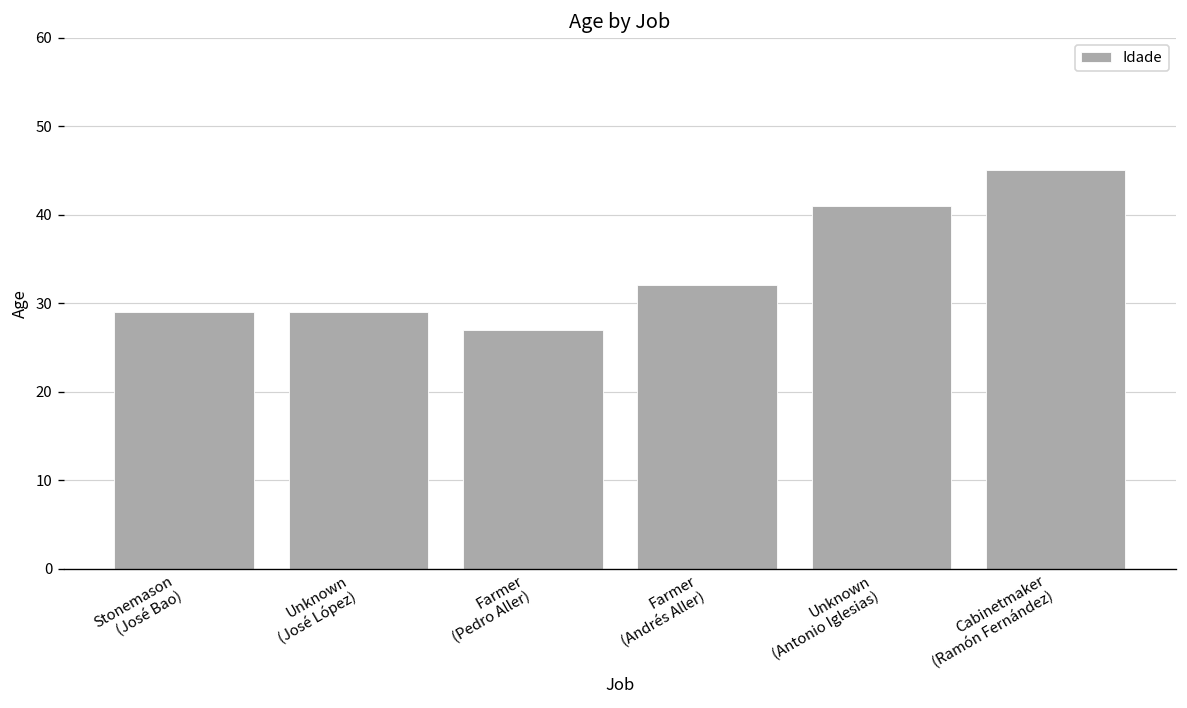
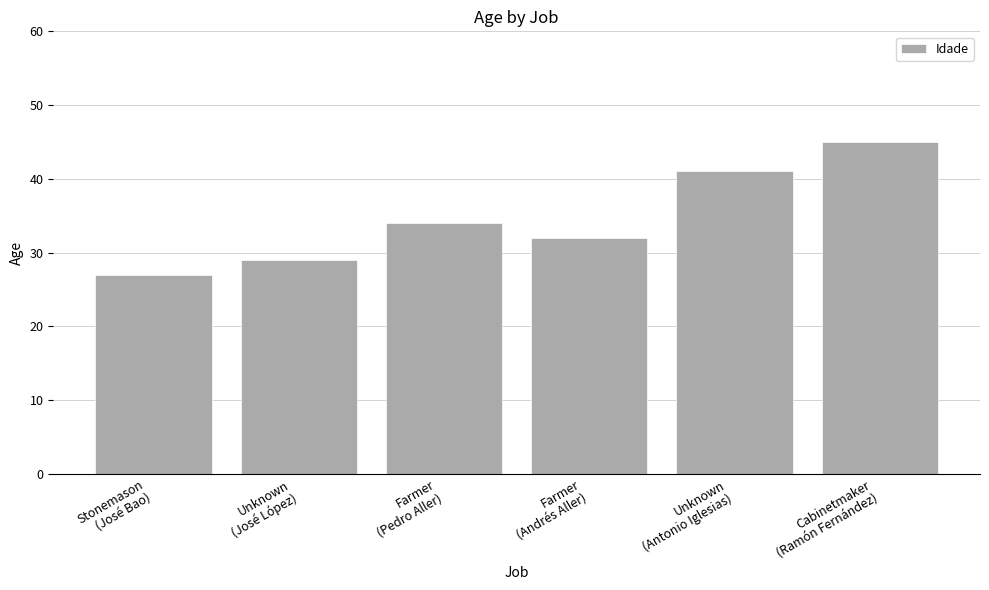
  {
-   "Stonemason (José Bao)": 29,
+   "Stonemason (José Bao)": 27,
    "Unknown (José López)": 29,
-   "Farmer (Pedro Aller)": 27,
+   "Farmer (Pedro Aller)": 34,
    "Farmer (Andrés Aller)": 32,
    "Unknown (Antonio Iglesias)": 41,
    "Cabinetmaker (Ramón Fernández)": 45
  }
